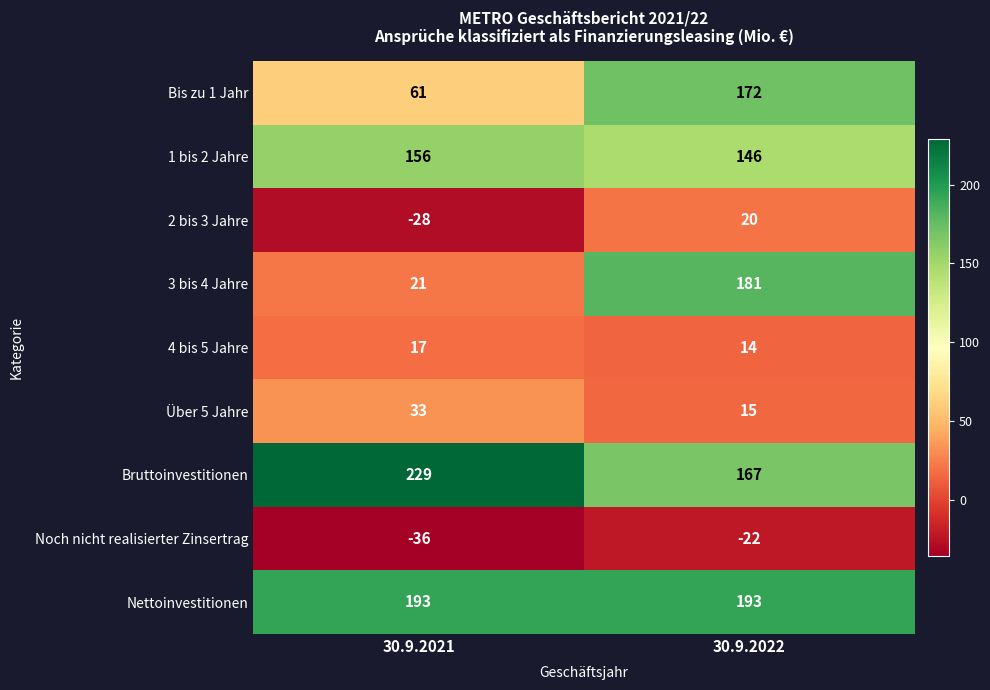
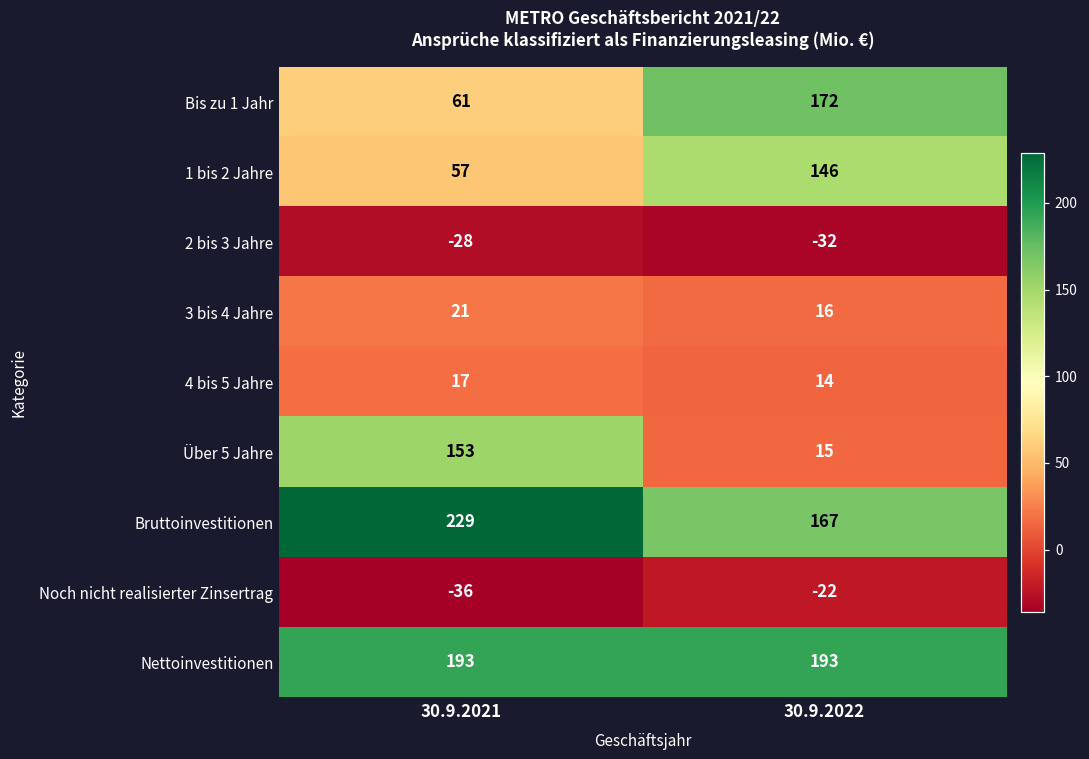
  {
    "Bis zu 1 Jahr": {
      "30.9.2021": 61,
      "30.9.2022": 172
    },
    "1 bis 2 Jahre": {
-     "30.9.2021": 156,
+     "30.9.2021": 57,
      "30.9.2022": 146
    },
    "2 bis 3 Jahre": {
      "30.9.2021": -28,
-     "30.9.2022": 20
+     "30.9.2022": -32
    },
    "3 bis 4 Jahre": {
      "30.9.2021": 21,
-     "30.9.2022": 181
+     "30.9.2022": 16
    },
    "4 bis 5 Jahre": {
      "30.9.2021": 17,
      "30.9.2022": 14
    },
    "Über 5 Jahre": {
-     "30.9.2021": 33,
+     "30.9.2021": 153,
      "30.9.2022": 15
    },
    "Bruttoinvestitionen": {
      "30.9.2021": 229,
      "30.9.2022": 167
    },
    "Noch nicht realisierter Zinsertrag": {
      "30.9.2021": -36,
      "30.9.2022": -22
    },
    "Nettoinvestitionen": {
      "30.9.2021": 193,
      "30.9.2022": 193
    }
  }
